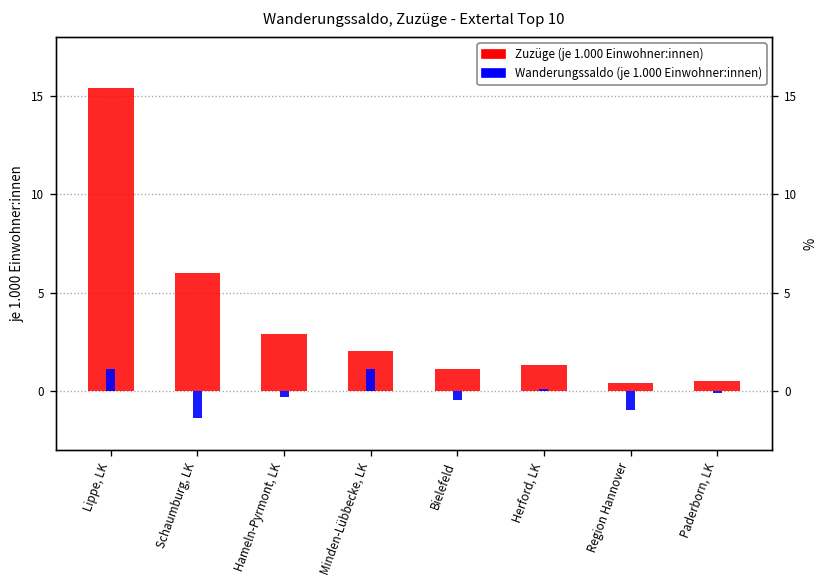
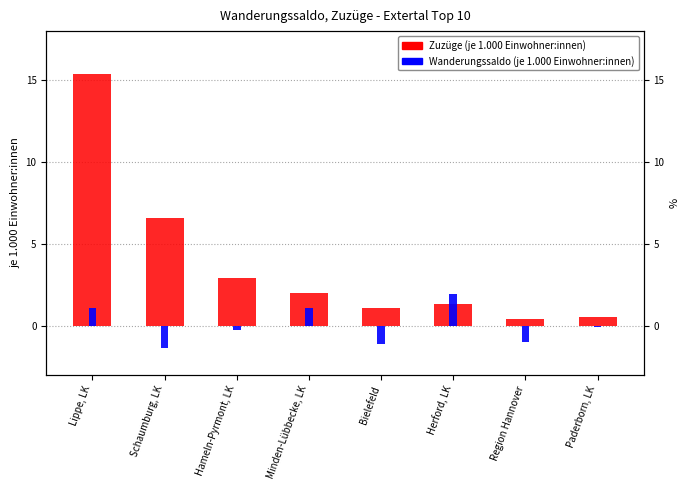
  {
    "Zuzüge (je 1.000 Einwohner:innen)": {
      "Lippe, LK": 15.4,
-     "Schaumburg, LK": 6.0,
+     "Schaumburg, LK": 6.6,
      "Hameln-Pyrmont, LK": 2.9,
      "Minden-Lübbecke, LK": 2.0,
      "Bielefeld": 1.1,
      "Region Hannover": 0.4,
      "Paderborn, LK": 0.5
    },
    "Wanderungssaldo (je 1.000 Einwohner:innen)": {
      "Schaumburg, LK": -1.4,
      "Hameln-Pyrmont, LK": -0.3,
-     "Bielefeld": -0.5,
-     "Herford, LK": 0.1,
+     "Bielefeld": -1.1,
+     "Herford, LK": 1.9,
      "Region Hannover": -1.0
    }
  }
